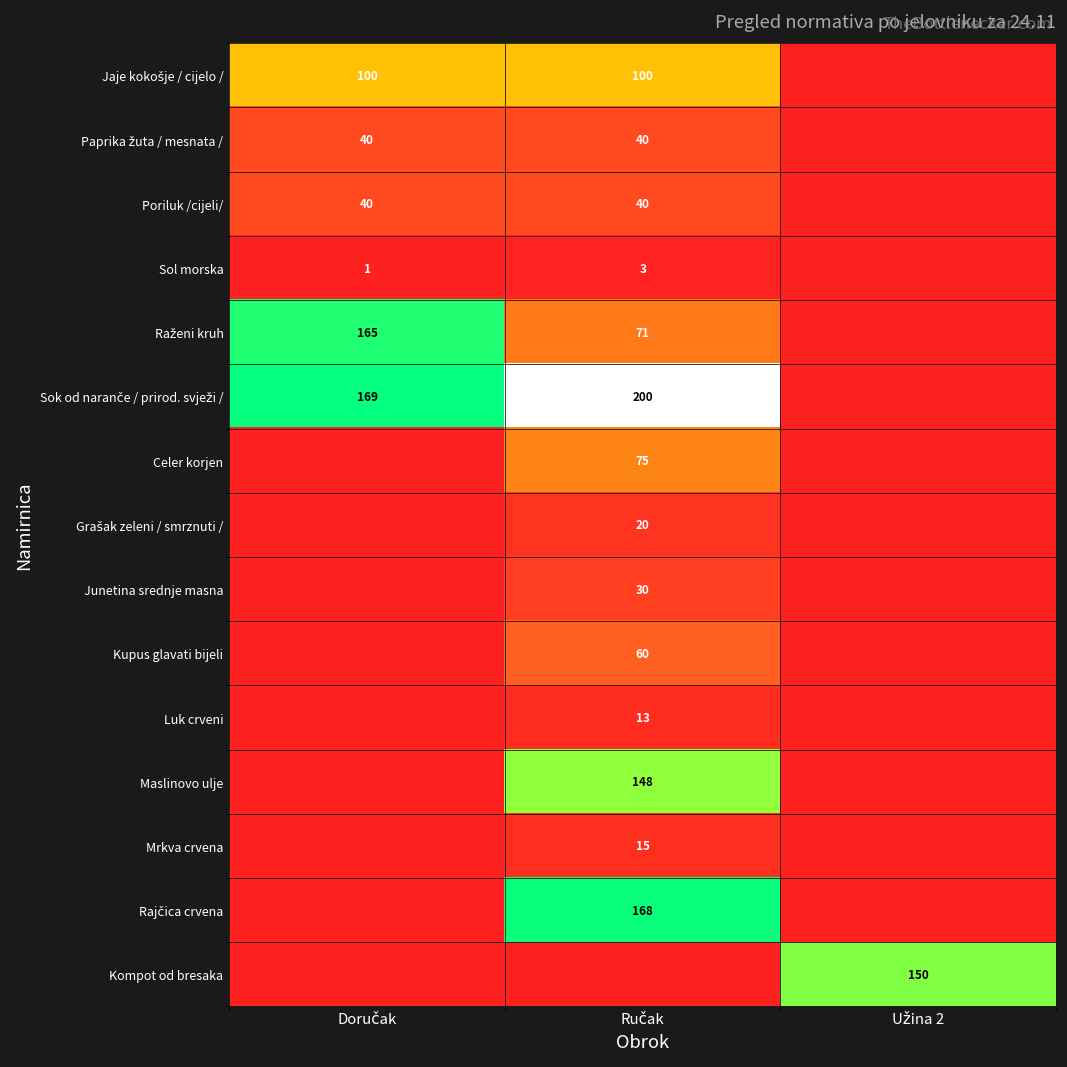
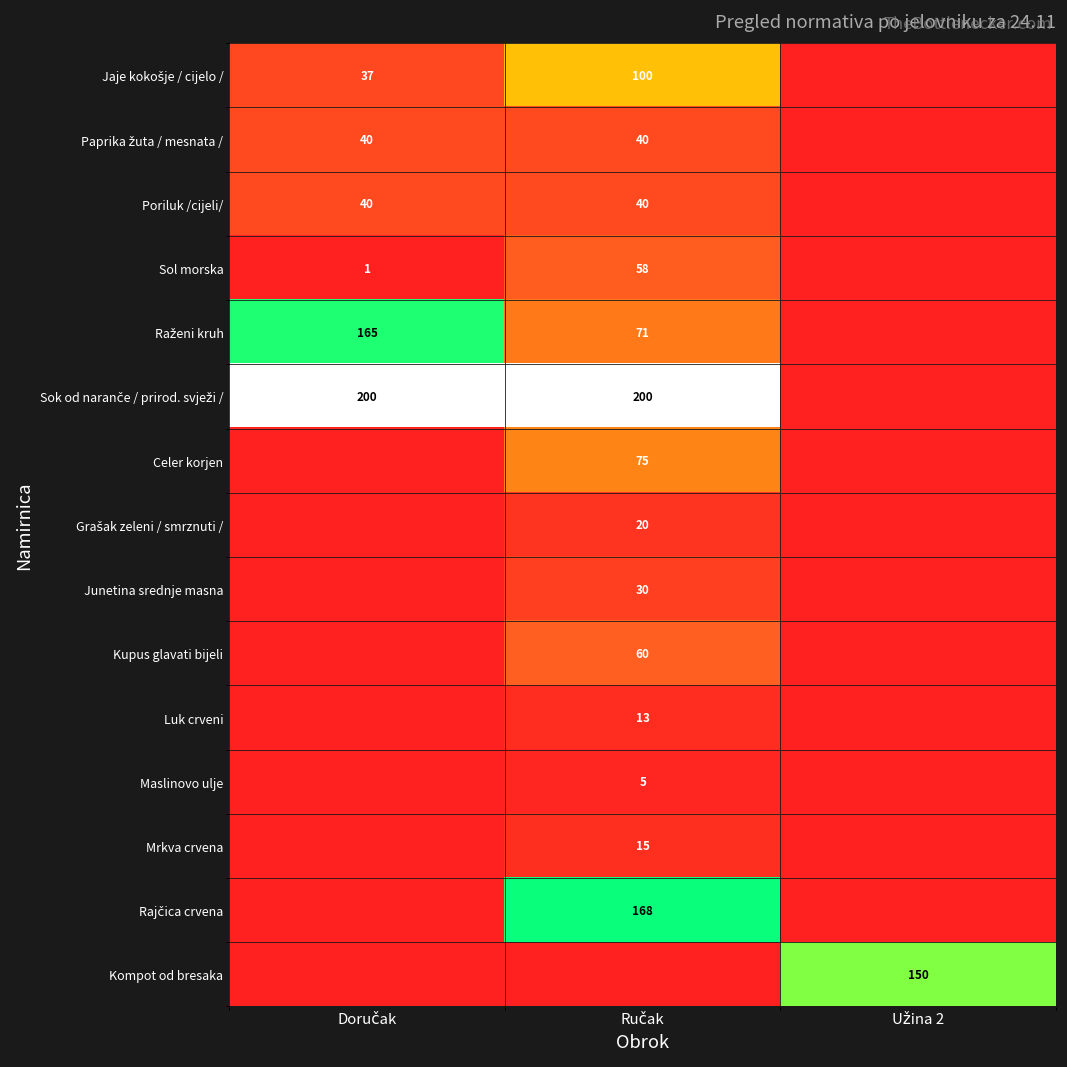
  {
    "Jaje kokošje / cijelo /": {
-     "Doručak": 100,
+     "Doručak": 37,
      "Ručak": 100
    },
    "Paprika žuta / mesnata /": {
      "Doručak": 40,
      "Ručak": 40
    },
    "Poriluk /cijeli/": {
      "Doručak": 40,
      "Ručak": 40
    },
    "Sol morska": {
      "Doručak": 1,
-     "Ručak": 3
+     "Ručak": 58
    },
    "Raženi kruh": {
      "Doručak": 165,
      "Ručak": 71
    },
    "Sok od naranče / prirod. svježi /": {
-     "Doručak": 169,
+     "Doručak": 200,
      "Ručak": 200
    },
    "Celer korjen": {
      "Ručak": 75
    },
    "Grašak zeleni / smrznuti /": {
      "Ručak": 20
    },
    "Junetina srednje masna": {
      "Ručak": 30
    },
    "Kupus glavati bijeli": {
      "Ručak": 60
    },
    "Luk crveni": {
      "Ručak": 13
    },
    "Maslinovo ulje": {
-     "Ručak": 148
+     "Ručak": 5
    },
    "Mrkva crvena": {
      "Ručak": 15
    },
    "Rajčica crvena": {
      "Ručak": 168
    },
    "Kompot od bresaka": {
      "Užina 2": 150
    }
  }
